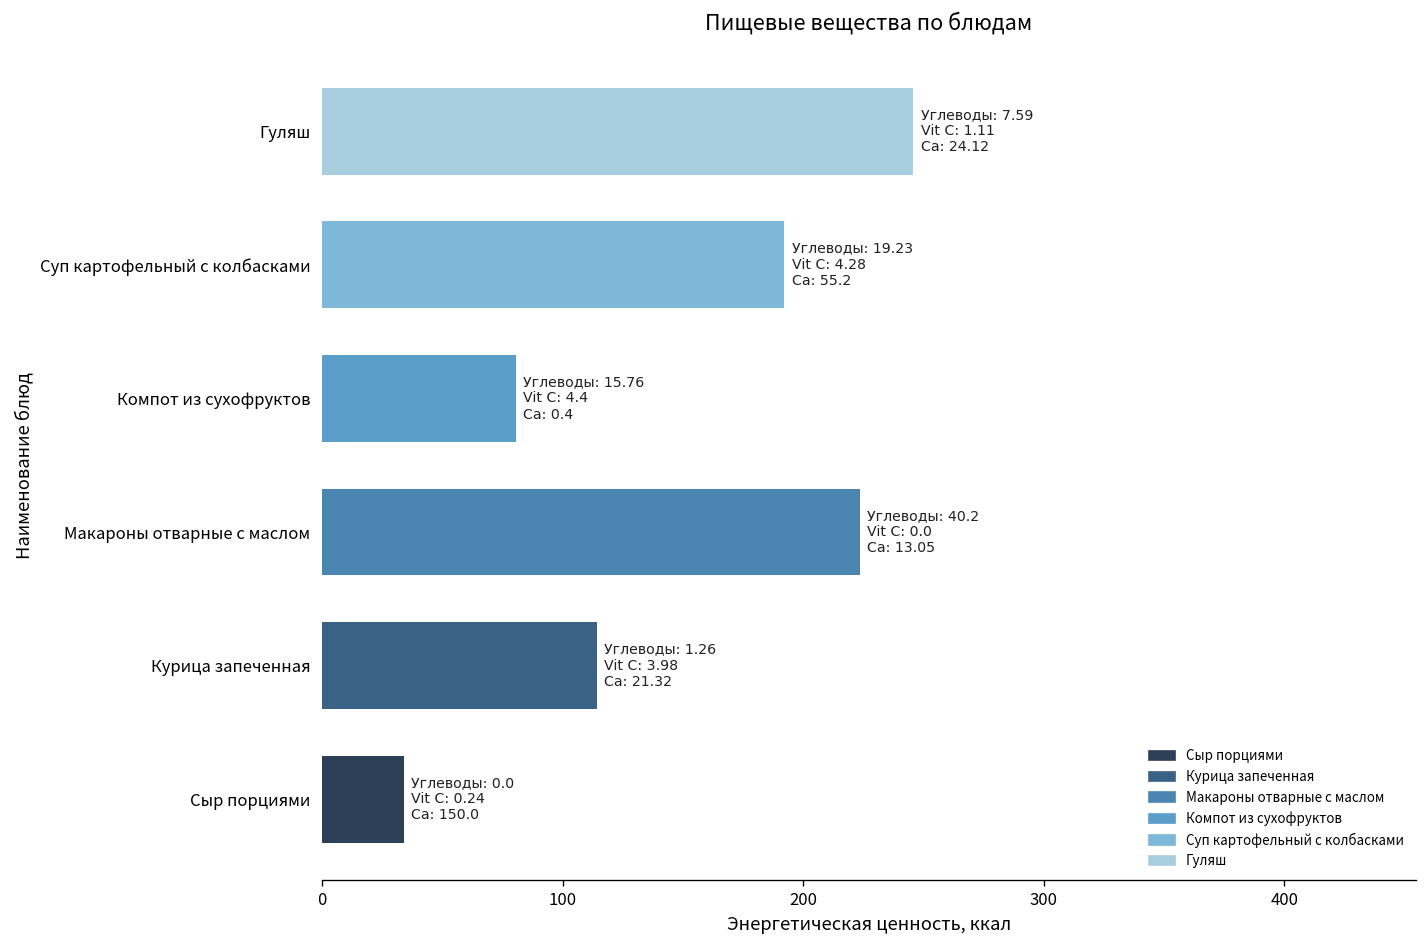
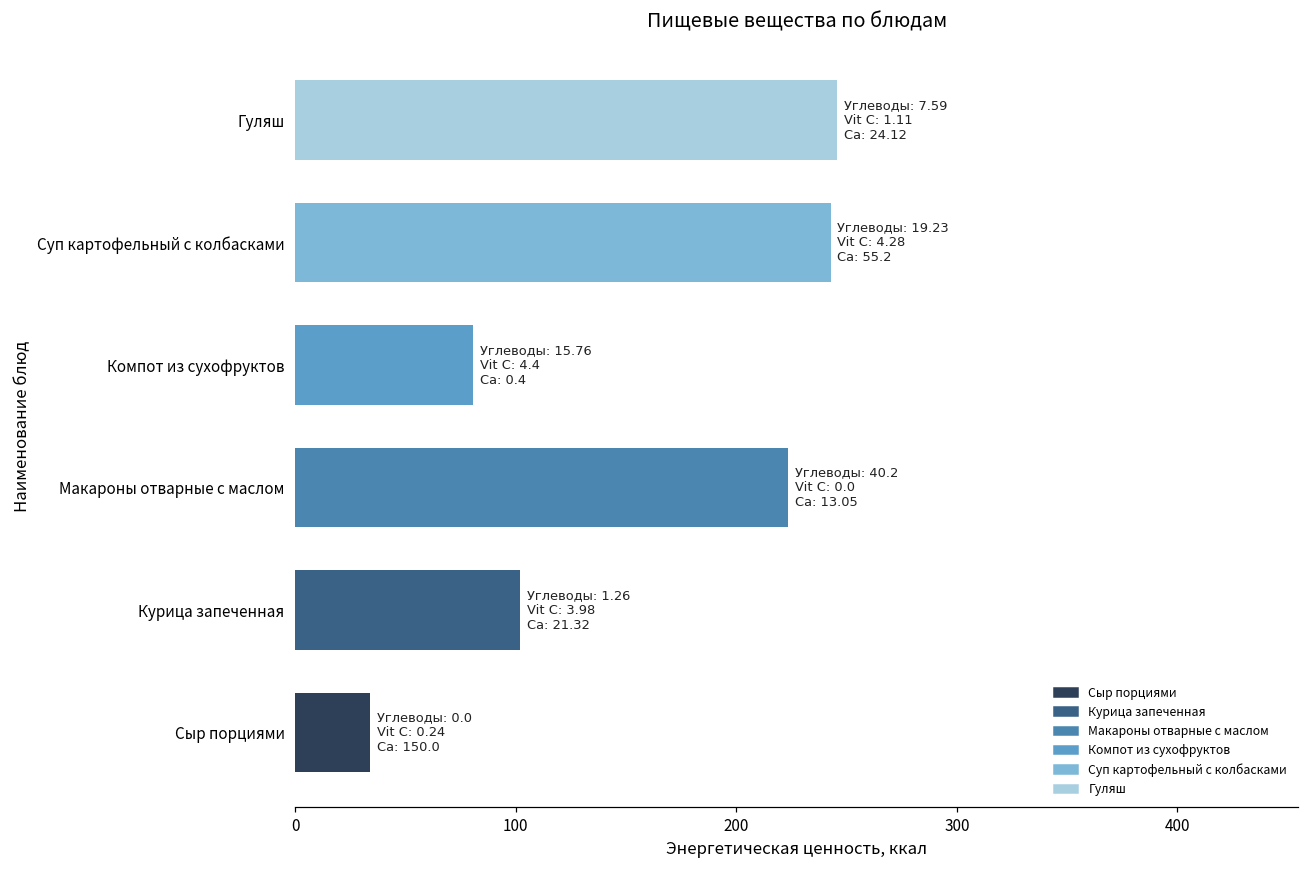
  {
-   "Суп картофельный с колбасками": 192,
-   "Курица запеченная": 114
+   "Суп картофельный с колбасками": 243,
+   "Курица запеченная": 102
  }
